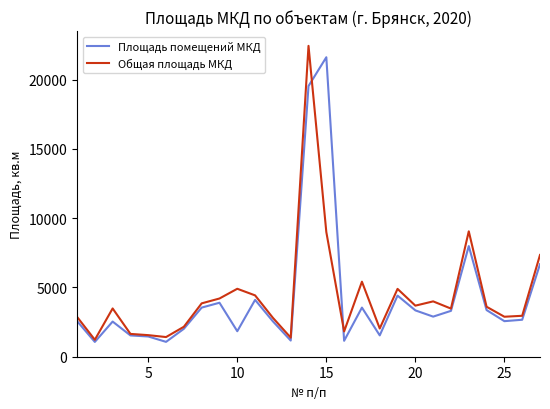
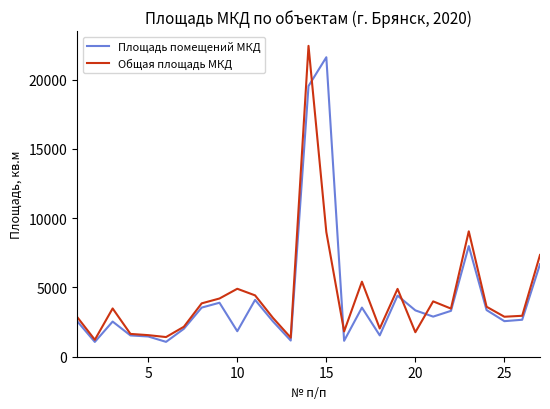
  {
    "Площадь помещений МКД": {
      "10": 1800,
      "15": 21600,
      "20": 3300,
      "25": 2600
    },
    "Общая площадь МКД": {
      "10": 4900,
      "15": 9000,
-     "20": 3700,
+     "20": 1800,
      "25": 2900
    }
  }
